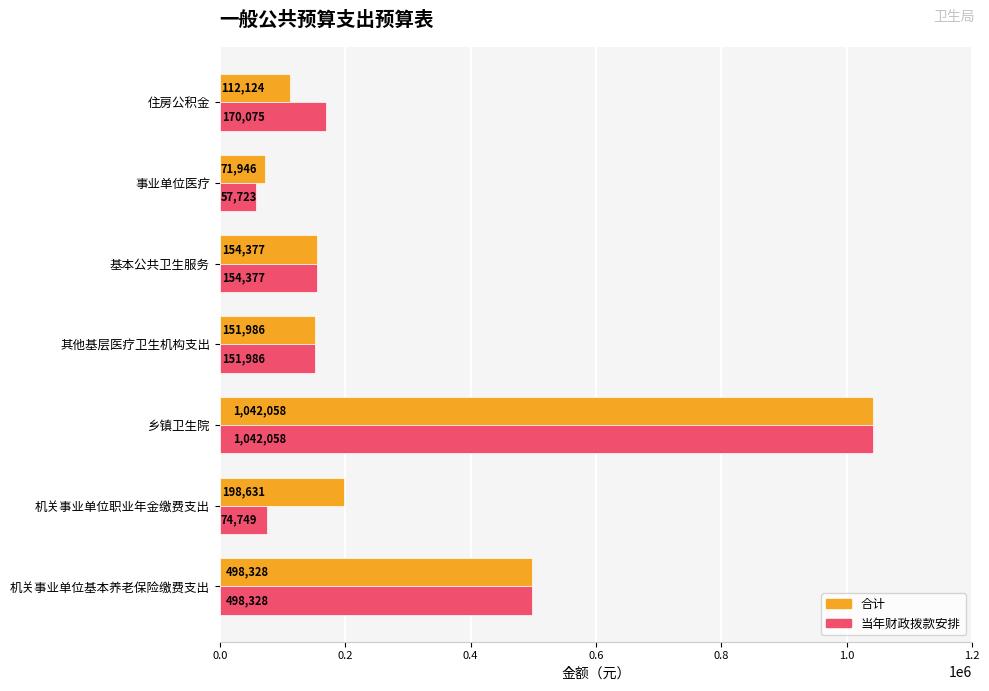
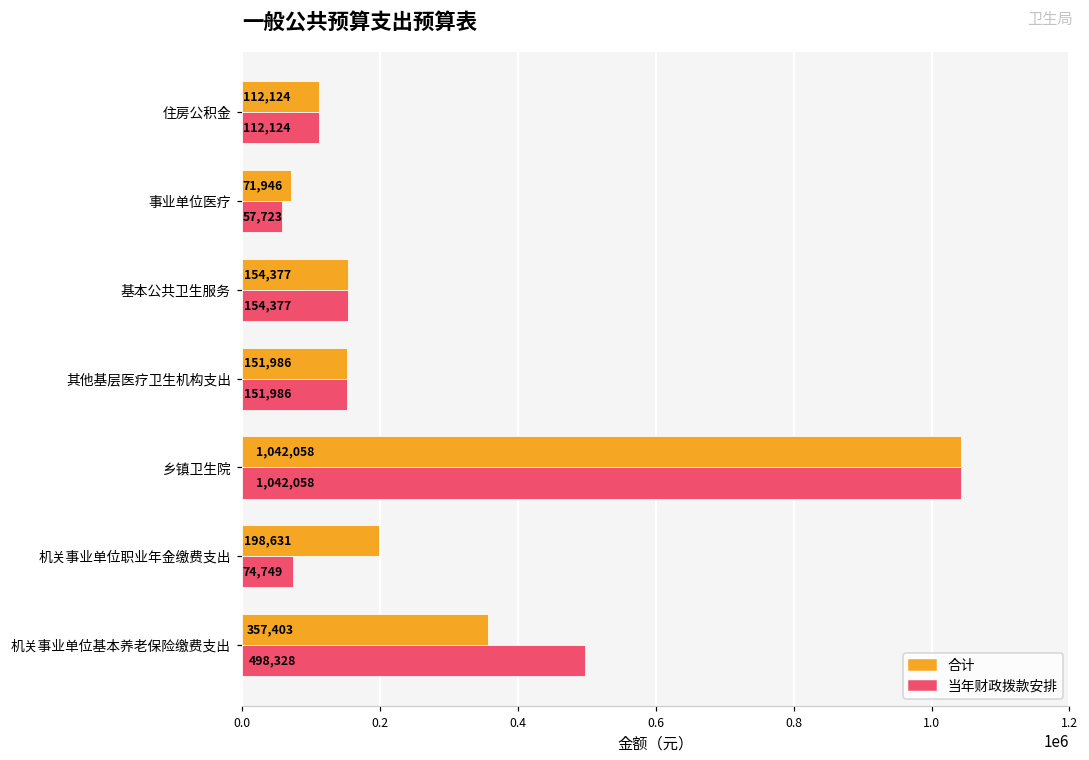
  {
    "合计": {
      "住房公积金": "112,124",
      "事业单位医疗": "71,946",
      "基本公共卫生服务": "154,377",
      "其他基层医疗卫生机构支出": "151,986",
      "乡镇卫生院": "1,042,058",
      "机关事业单位职业年金缴费支出": "198,631",
-     "机关事业单位基本养老保险缴费支出": "498,328"
+     "机关事业单位基本养老保险缴费支出": "357,403"
    },
    "当年财政拨款安排": {
-     "住房公积金": "170,075",
+     "住房公积金": "112,124",
      "事业单位医疗": "57,723",
      "基本公共卫生服务": "154,377",
      "其他基层医疗卫生机构支出": "151,986",
      "乡镇卫生院": "1,042,058",
      "机关事业单位职业年金缴费支出": "74,749",
      "机关事业单位基本养老保险缴费支出": "498,328"
    }
  }
